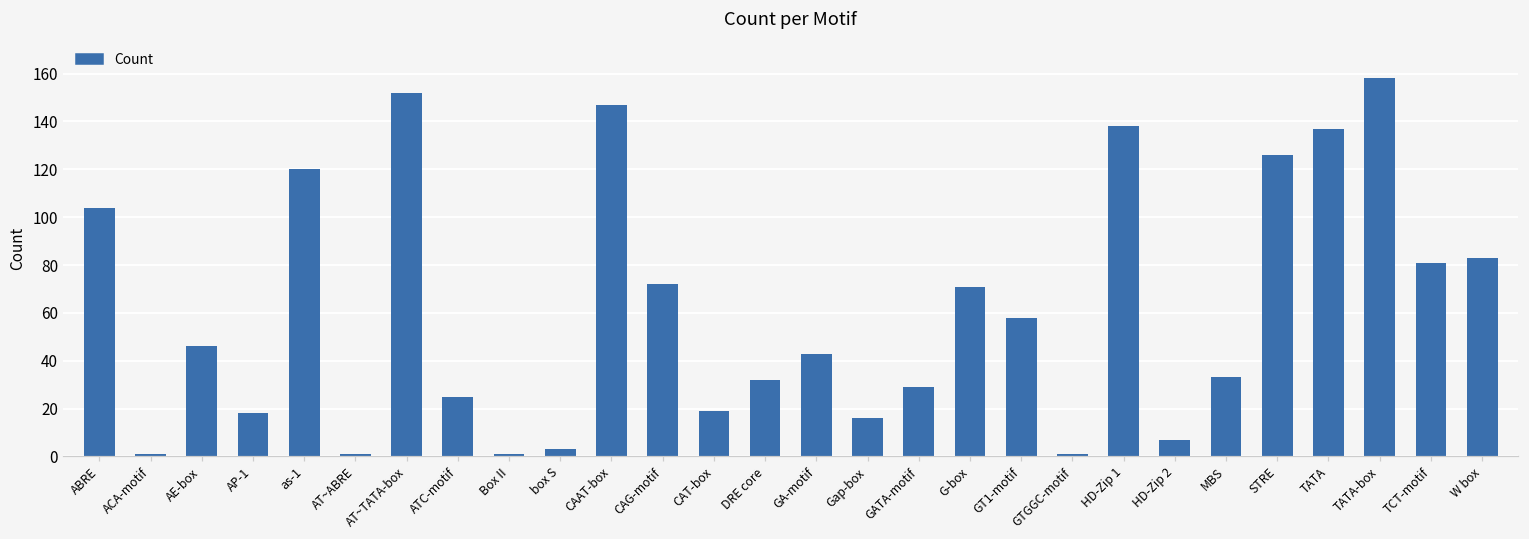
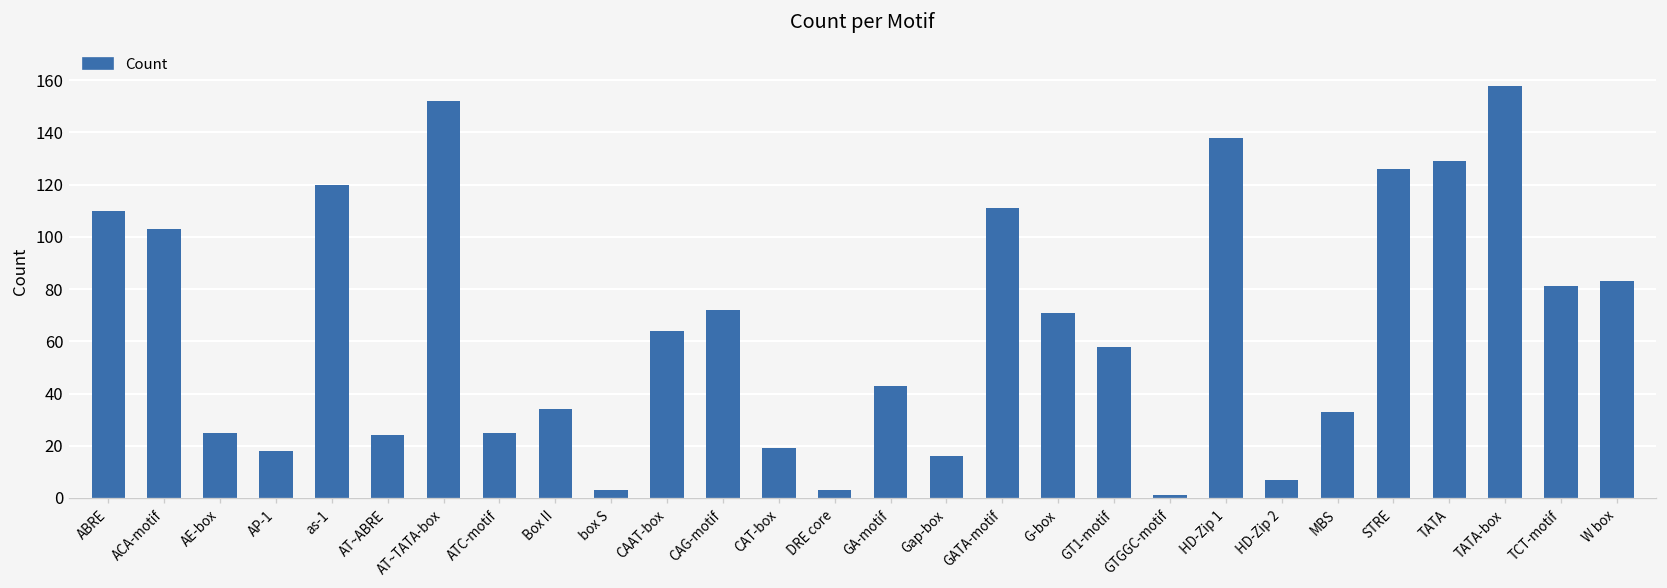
  {
-   "ABRE": 104,
-   "ACA-motif": 1,
-   "AE-box": 46,
+   "ABRE": 110,
+   "ACA-motif": 103,
+   "AE-box": 25,
    "AP-1": 18,
    "as-1": 120,
-   "AT~ABRE": 1,
+   "AT~ABRE": 24,
    "AT~TATA-box": 152,
    "ATC-motif": 25,
-   "Box II": 1,
+   "Box II": 34,
    "box S": 3,
-   "CAAT-box": 147,
+   "CAAT-box": 64,
    "CAG-motif": 72,
    "CAT-box": 19,
-   "DRE core": 32,
+   "DRE core": 3,
    "GA-motif": 43,
    "Gap-box": 16,
-   "GATA-motif": 29,
+   "GATA-motif": 111,
    "G-box": 71,
    "GT1-motif": 58,
    "HD-Zip 1": 138,
    "HD-Zip 2": 7,
    "MBS": 33,
    "STRE": 126,
-   "TATA": 137,
+   "TATA": 129,
    "TATA-box": 158,
    "TCT-motif": 81,
    "W box": 83
  }
